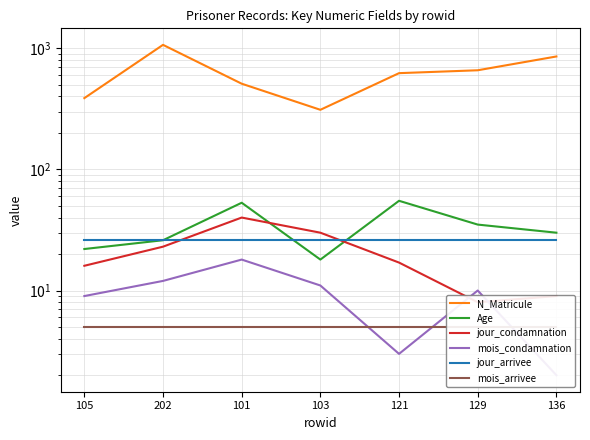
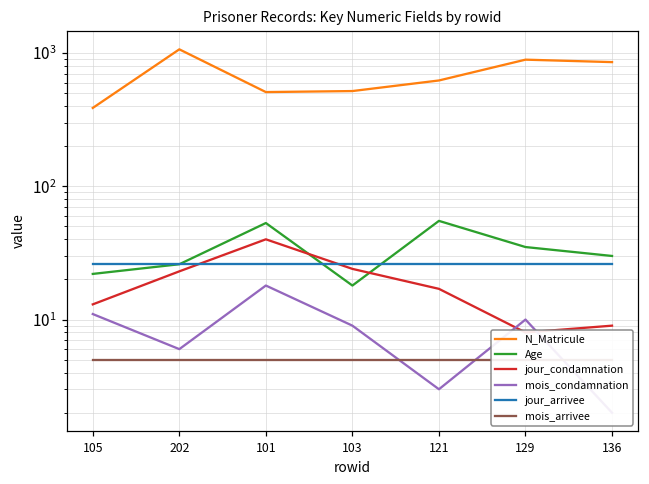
  {
    "N_Matricule": {
      "105": 390,
      "202": 1100,
      "101": 510,
-     "103": 310,
+     "103": 520,
      "121": 600,
-     "129": 700,
+     "129": 900,
      "136": 900
    },
    "Age": {
      "105": 22,
      "101": 50,
      "103": 18,
      "121": 60,
      "129": 35,
      "136": 30
    },
    "jour_condamnation": {
-     "105": 16,
+     "105": 13,
      "202": 23,
      "101": 40,
-     "103": 30,
+     "103": 24,
      "121": 17
    },
    "mois_condamnation": {
-     "105": 9,
-     "202": 12,
+     "105": 11,
+     "202": 6,
      "101": 18,
-     "103": 11,
+     "103": 9,
      "121": 3,
      "129": 10
    },
    "jour_arrivee": {
      "105": 26,
      "101": 26,
      "103": 26,
      "121": 26,
      "129": 26,
      "136": 26
    },
    "mois_arrivee": {
      "105": 5,
      "202": 5,
      "101": 5,
      "103": 5,
      "121": 5
    }
  }
